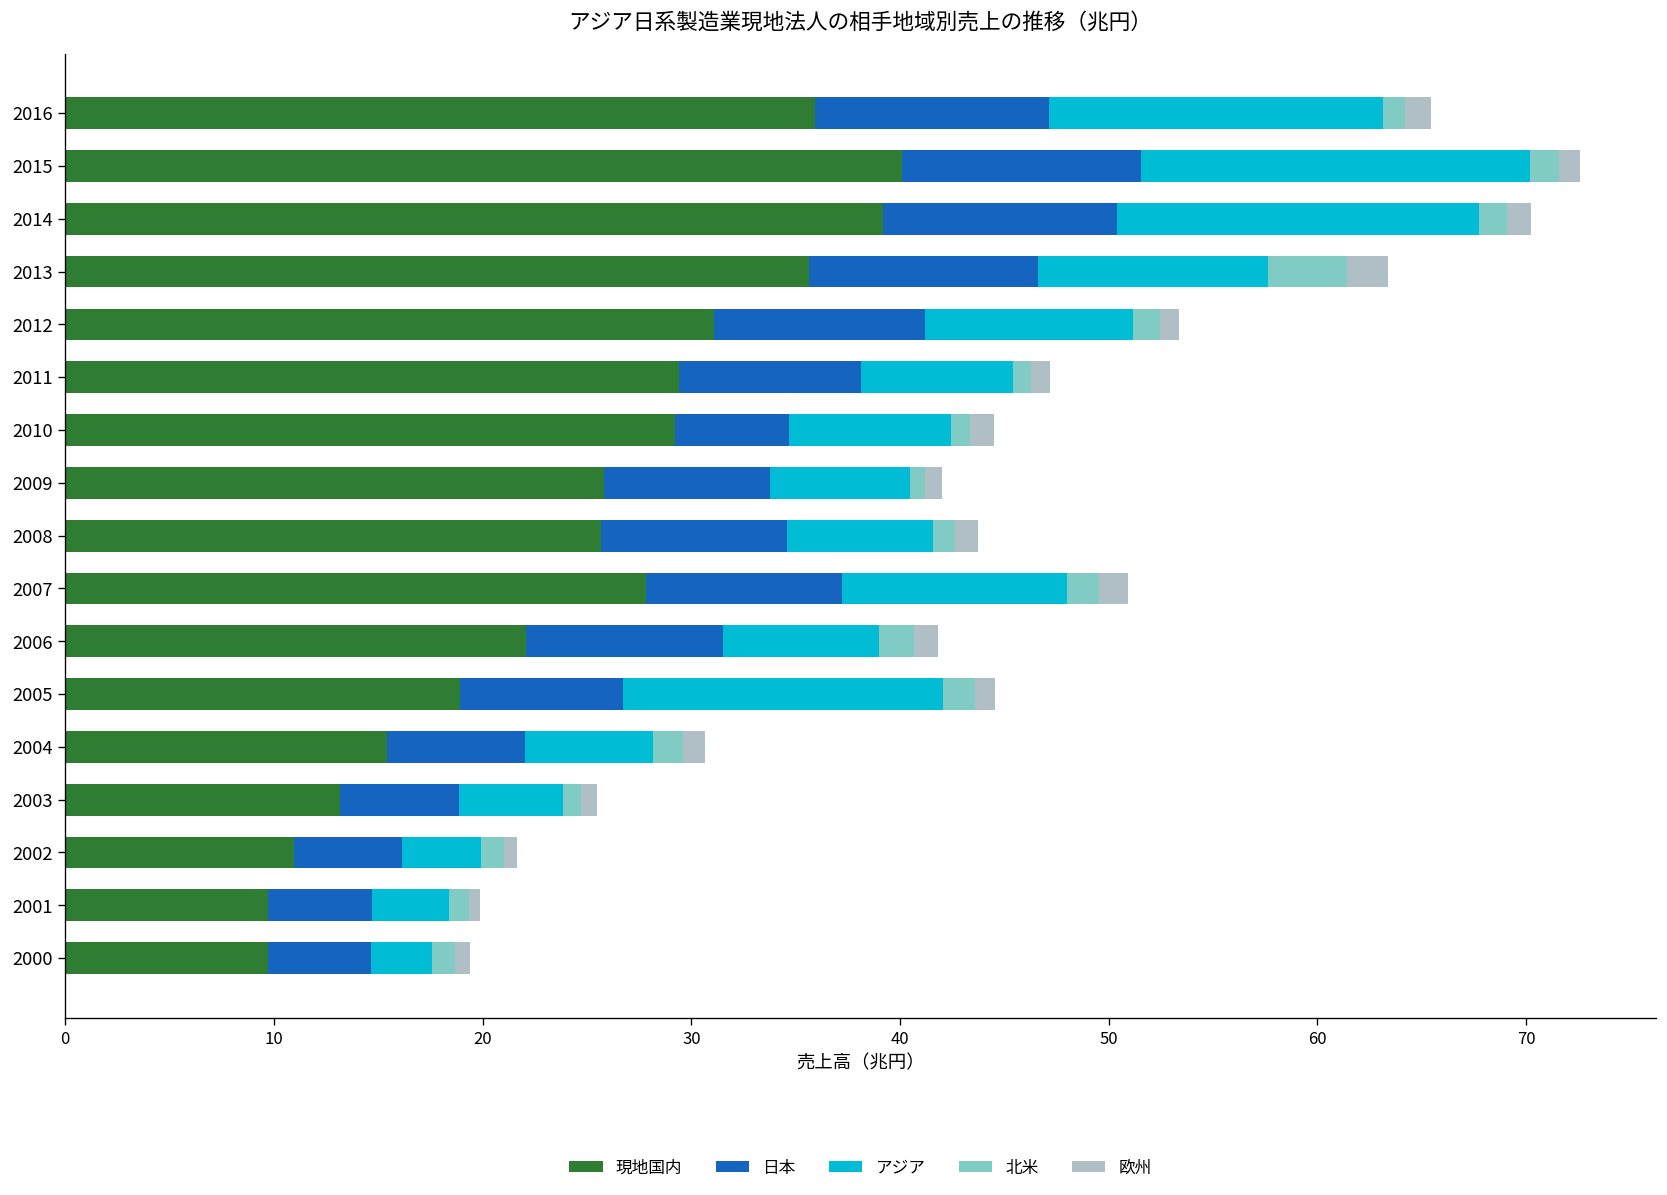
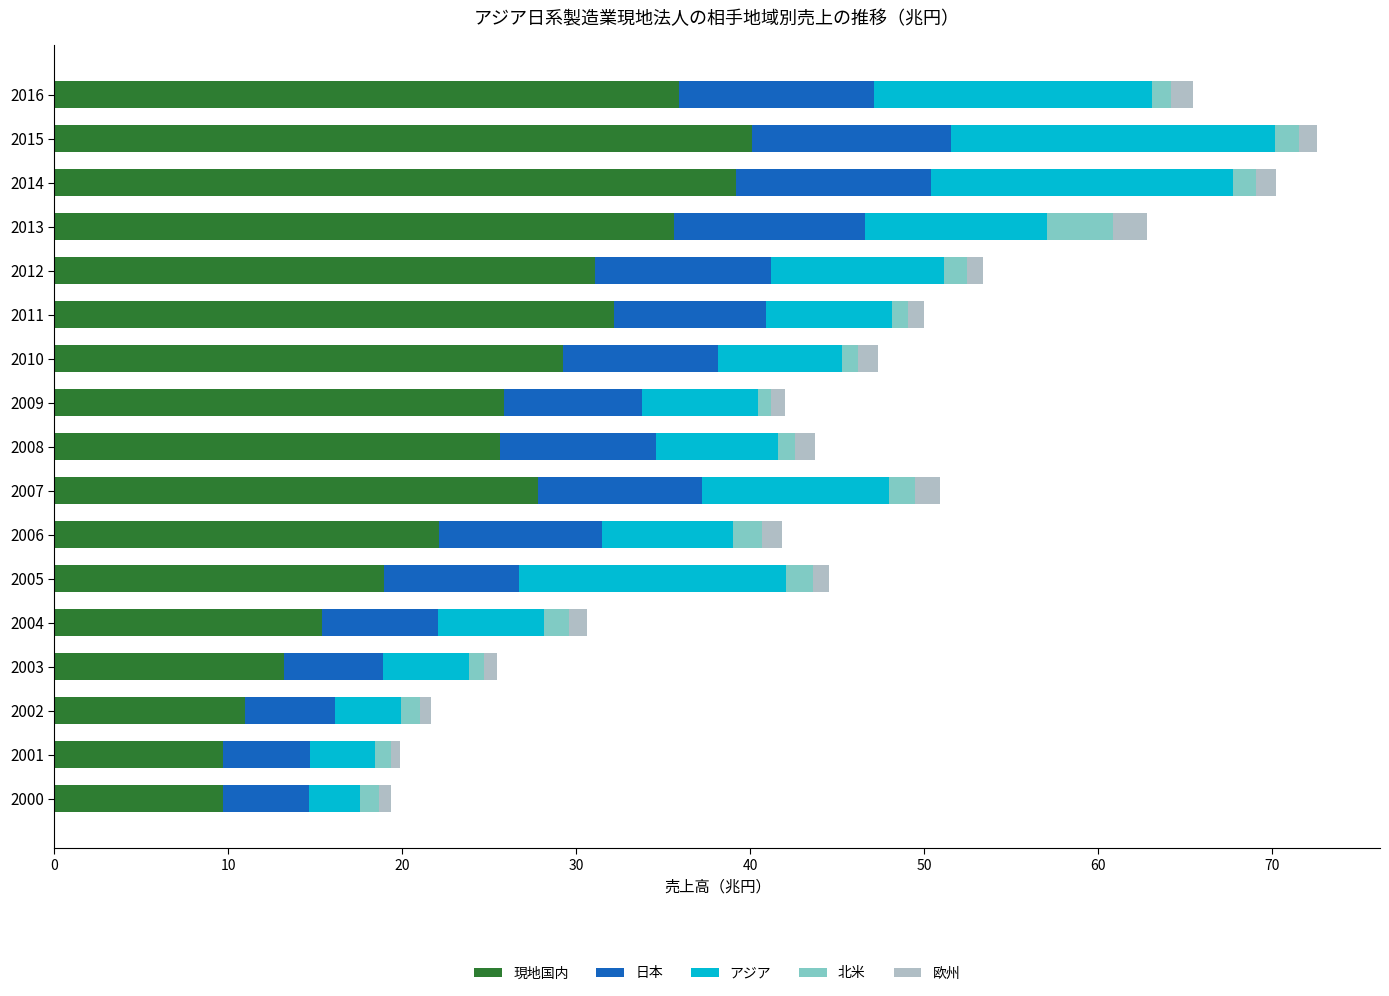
  {
    "現地国内": {
      "2016": 35.9,
      "2015": 40.1,
      "2014": 39.2,
      "2013": 35.6,
      "2012": 31.1,
-     "2011": 29.4,
+     "2011": 32.2,
      "2010": 29.2,
      "2009": 25.8,
      "2008": 25.6,
      "2007": 27.8,
      "2006": 22.1,
      "2005": 18.9,
      "2004": 15.4,
      "2003": 13.2,
      "2002": 10.9,
      "2001": 9.7,
      "2000": 9.7
    },
    "日本": {
      "2016": 11.2,
      "2015": 11.5,
      "2014": 11.2,
      "2013": 11.0,
      "2012": 10.1,
      "2011": 8.7,
-     "2010": 5.4,
+     "2010": 8.9,
      "2009": 7.9,
      "2008": 8.9,
      "2007": 9.4,
      "2006": 9.4,
      "2005": 7.8,
      "2004": 6.6,
      "2003": 5.7,
      "2002": 5.2,
      "2001": 5.0,
      "2000": 4.9
    },
    "アジア": {
      "2016": 16.0,
      "2015": 18.6,
      "2014": 17.4,
-     "2013": 11.0,
+     "2013": 10.5,
      "2012": 10.0,
      "2011": 7.3,
-     "2010": 7.8,
+     "2010": 7.1,
      "2009": 6.7,
      "2008": 7.0,
      "2007": 10.8,
      "2006": 7.5,
      "2005": 15.3,
      "2004": 6.1,
      "2003": 5.0,
      "2002": 3.8,
      "2001": 3.7,
      "2000": 2.9
    }
  }
